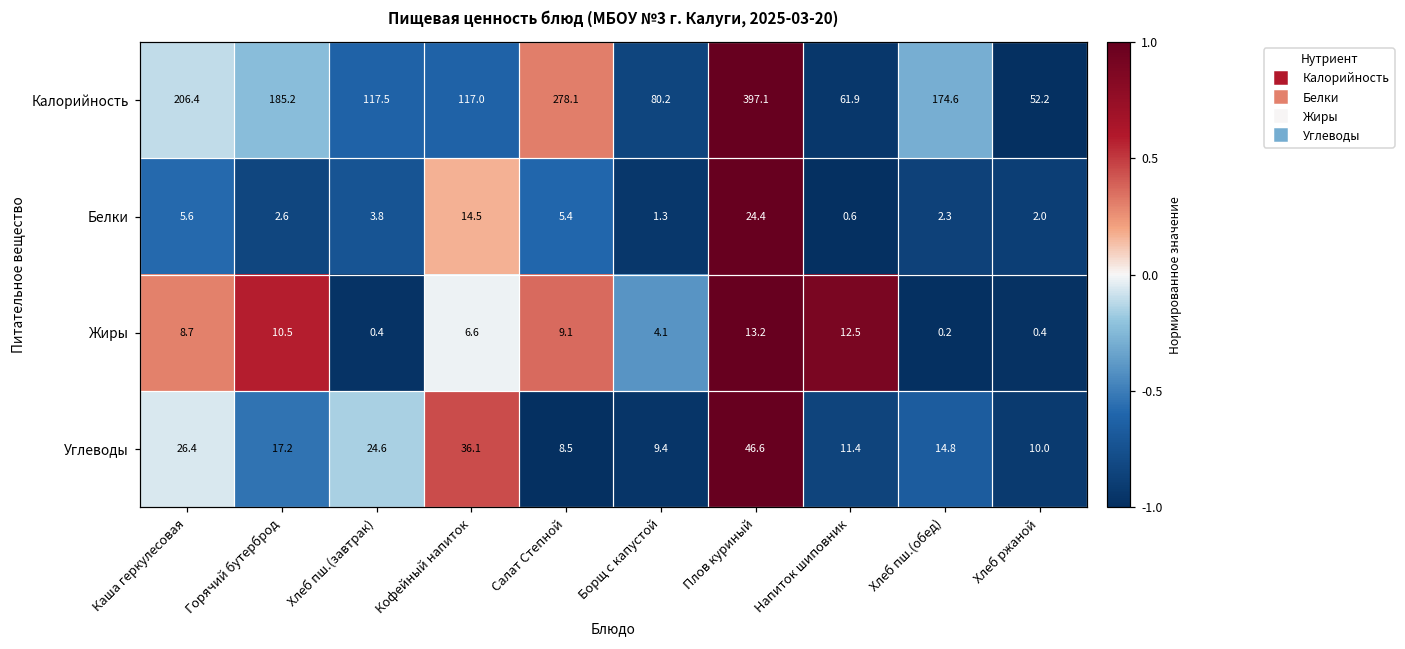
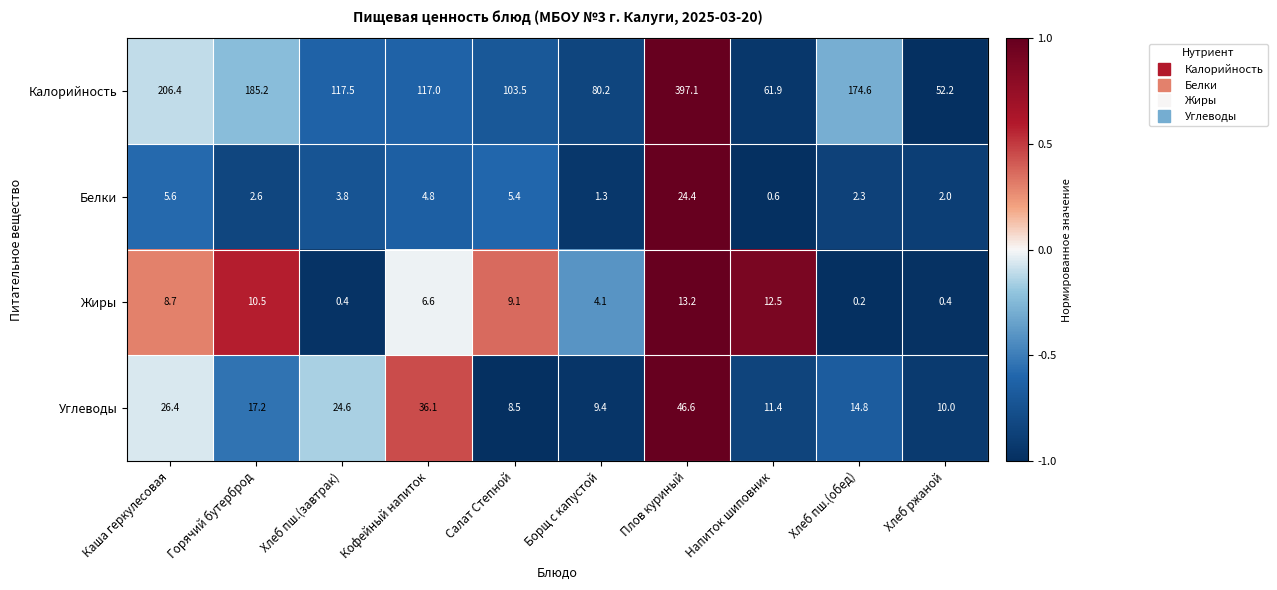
  {
    "Калорийность": {
      "Каша геркулесовая": 206.4,
      "Горячий бутерброд": 185.2,
      "Хлеб пш.(завтрак)": 117.5,
      "Кофейный напиток": 117.0,
-     "Салат Степной": 278.1,
+     "Салат Степной": 103.5,
      "Борщ с капустой": 80.2,
      "Плов куриный": 397.1,
      "Напиток шиповник": 61.9,
      "Хлеб пш.(обед)": 174.6,
      "Хлеб ржаной": 52.2
    },
    "Белки": {
      "Каша геркулесовая": 5.6,
      "Горячий бутерброд": 2.6,
      "Хлеб пш.(завтрак)": 3.8,
-     "Кофейный напиток": 14.5,
+     "Кофейный напиток": 4.8,
      "Салат Степной": 5.4,
      "Борщ с капустой": 1.3,
      "Плов куриный": 24.4,
      "Напиток шиповник": 0.6,
      "Хлеб пш.(обед)": 2.3,
      "Хлеб ржаной": 2.0
    },
    "Жиры": {
      "Каша геркулесовая": 8.7,
      "Горячий бутерброд": 10.5,
      "Хлеб пш.(завтрак)": 0.4,
      "Кофейный напиток": 6.6,
      "Салат Степной": 9.1,
      "Борщ с капустой": 4.1,
      "Плов куриный": 13.2,
      "Напиток шиповник": 12.5,
      "Хлеб пш.(обед)": 0.2,
      "Хлеб ржаной": 0.4
    },
    "Углеводы": {
      "Каша геркулесовая": 26.4,
      "Горячий бутерброд": 17.2,
      "Хлеб пш.(завтрак)": 24.6,
      "Кофейный напиток": 36.1,
      "Салат Степной": 8.5,
      "Борщ с капустой": 9.4,
      "Плов куриный": 46.6,
      "Напиток шиповник": 11.4,
      "Хлеб пш.(обед)": 14.8,
      "Хлеб ржаной": 10.0
    }
  }
